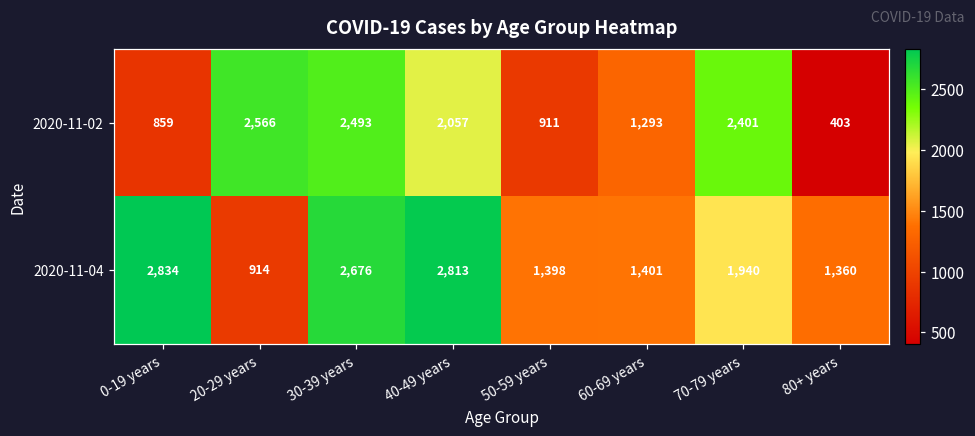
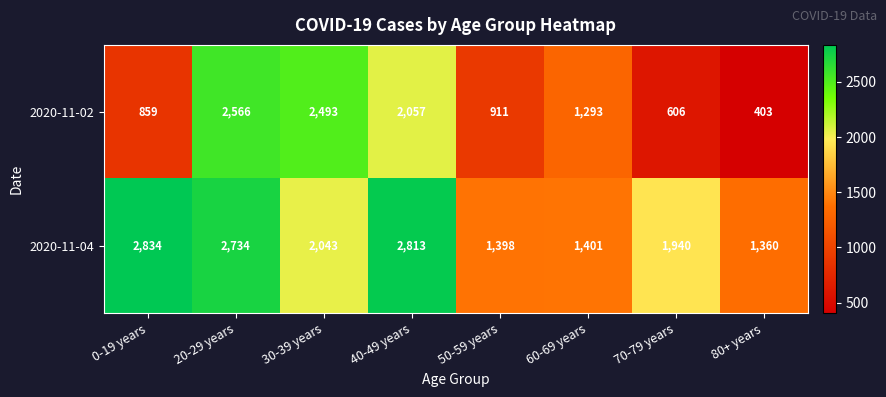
  {
    "2020-11-02": {
      "0-19 years": "859",
      "20-29 years": "2,566",
      "30-39 years": "2,493",
      "40-49 years": "2,057",
      "50-59 years": "911",
      "60-69 years": "1,293",
-     "70-79 years": "2,401",
+     "70-79 years": "606",
      "80+ years": "403"
    },
    "2020-11-04": {
      "0-19 years": "2,834",
-     "20-29 years": "914",
-     "30-39 years": "2,676",
+     "20-29 years": "2,734",
+     "30-39 years": "2,043",
      "40-49 years": "2,813",
      "50-59 years": "1,398",
      "60-69 years": "1,401",
      "70-79 years": "1,940",
      "80+ years": "1,360"
    }
  }
